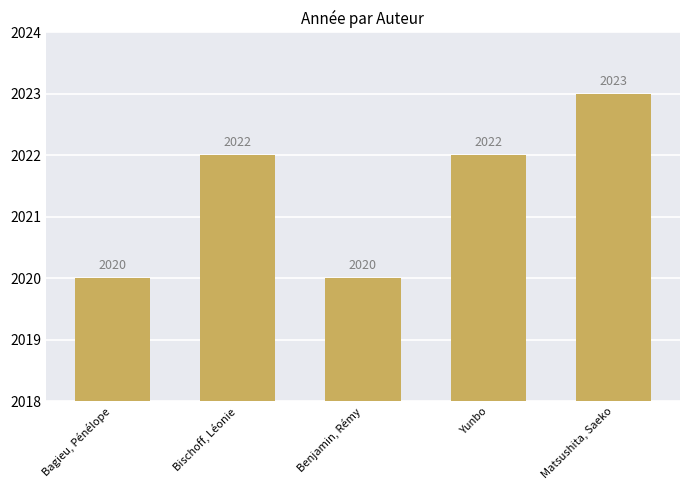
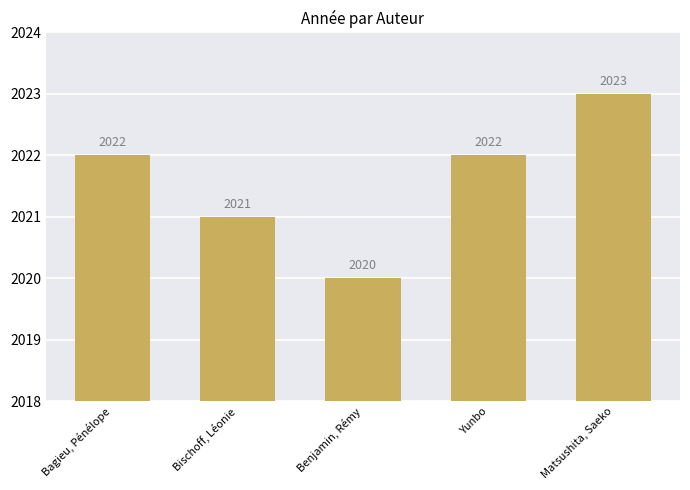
  {
-   "Bagieu, Pénélope": 2020,
-   "Bischoff, Léonie": 2022,
+   "Bagieu, Pénélope": 2022,
+   "Bischoff, Léonie": 2021,
    "Benjamin, Rémy": 2020,
    "Yunbo": 2022,
    "Matsushita, Saeko": 2023
  }
